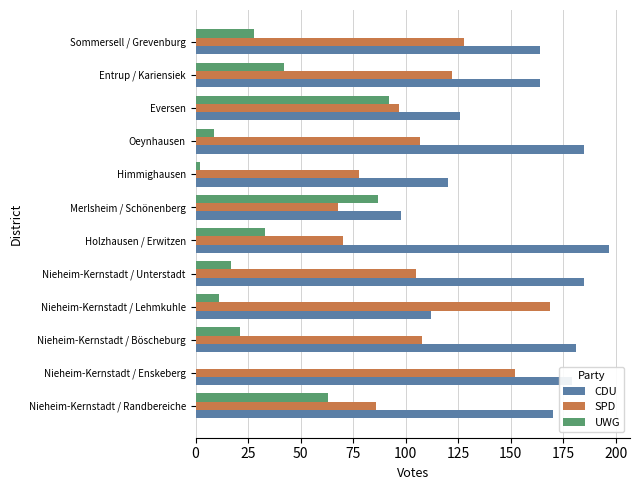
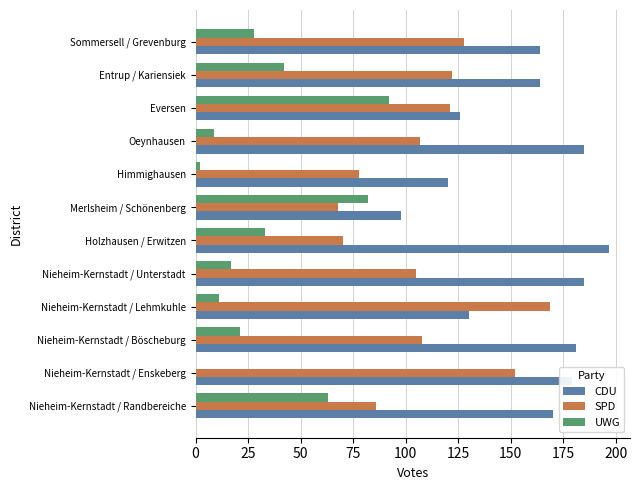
  {
    "CDU": {
      "Sommersell / Grevenburg": 164,
      "Entrup / Kariensiek": 164,
      "Eversen": 126,
      "Oeynhausen": 185,
      "Himmighausen": 120,
      "Merlsheim / Schönenberg": 98,
      "Holzhausen / Erwitzen": 197,
      "Nieheim-Kernstadt / Unterstadt": 185,
-     "Nieheim-Kernstadt / Lehmkuhle": 112,
+     "Nieheim-Kernstadt / Lehmkuhle": 130,
      "Nieheim-Kernstadt / Böscheburg": 181,
      "Nieheim-Kernstadt / Randbereiche": 170
    },
    "SPD": {
      "Sommersell / Grevenburg": 128,
      "Entrup / Kariensiek": 122,
-     "Eversen": 97,
+     "Eversen": 121,
      "Oeynhausen": 107,
      "Himmighausen": 78,
      "Merlsheim / Schönenberg": 68,
      "Holzhausen / Erwitzen": 70,
      "Nieheim-Kernstadt / Unterstadt": 105,
      "Nieheim-Kernstadt / Lehmkuhle": 169,
      "Nieheim-Kernstadt / Böscheburg": 108,
      "Nieheim-Kernstadt / Enskeberg": 152,
      "Nieheim-Kernstadt / Randbereiche": 86
    },
    "UWG": {
      "Sommersell / Grevenburg": 28,
      "Entrup / Kariensiek": 42,
      "Eversen": 92,
      "Oeynhausen": 9,
      "Himmighausen": 2,
-     "Merlsheim / Schönenberg": 87,
+     "Merlsheim / Schönenberg": 82,
      "Holzhausen / Erwitzen": 33,
      "Nieheim-Kernstadt / Unterstadt": 17,
      "Nieheim-Kernstadt / Lehmkuhle": 11,
      "Nieheim-Kernstadt / Böscheburg": 21,
      "Nieheim-Kernstadt / Enskeberg": 0,
      "Nieheim-Kernstadt / Randbereiche": 63
    }
  }
